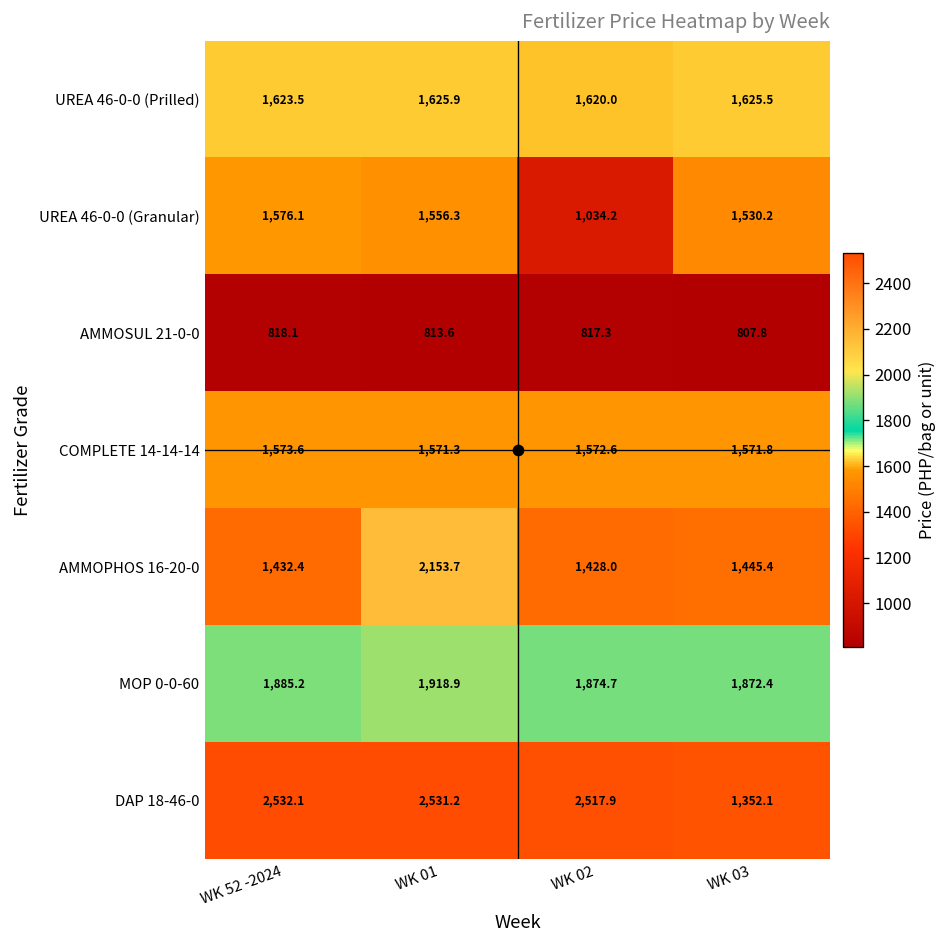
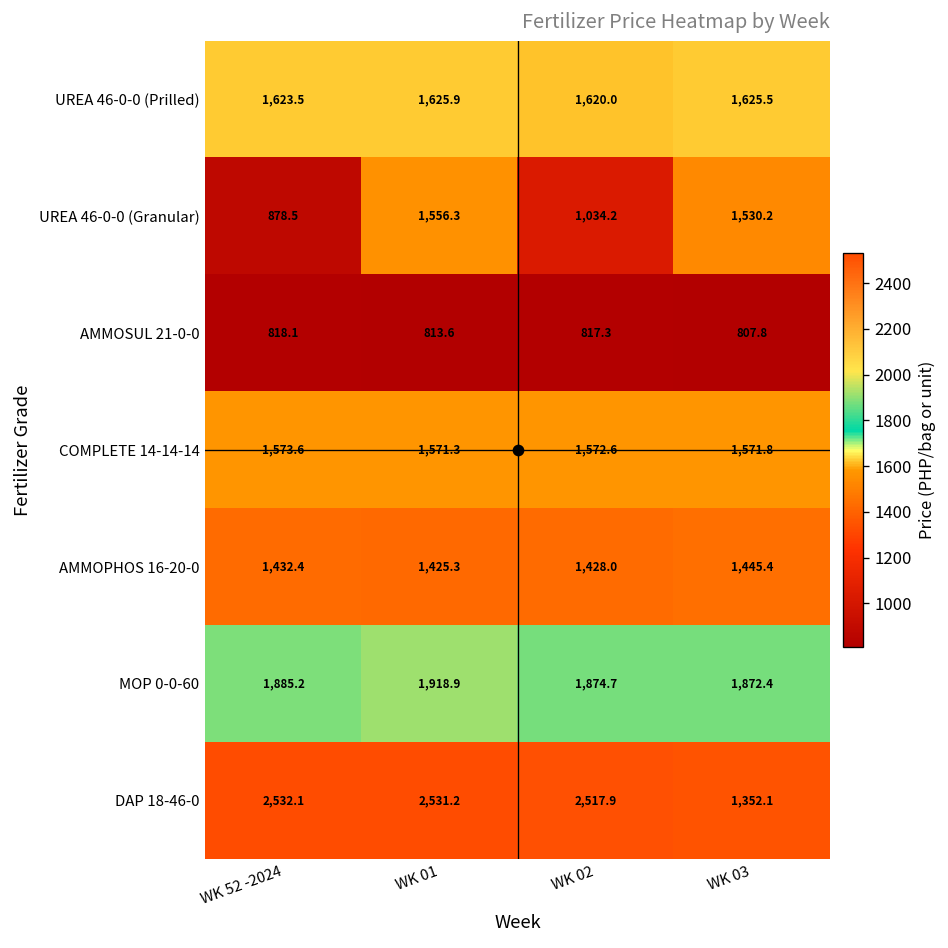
  {
    "UREA 46-0-0 (Prilled)": {
      "WK 52 -2024": "1,623.5",
      "WK 01": "1,625.9",
      "WK 02": "1,620.0",
      "WK 03": "1,625.5"
    },
    "UREA 46-0-0 (Granular)": {
-     "WK 52 -2024": "1,576.1",
+     "WK 52 -2024": "878.5",
      "WK 01": "1,556.3",
      "WK 02": "1,034.2",
      "WK 03": "1,530.2"
    },
    "AMMOSUL 21-0-0": {
      "WK 52 -2024": "818.1",
      "WK 01": "813.6",
      "WK 02": "817.3",
      "WK 03": "807.8"
    },
    "COMPLETE 14-14-14": {
      "WK 52 -2024": "1,573.6",
      "WK 01": "1,571.3",
      "WK 02": "1,572.6",
      "WK 03": "1,571.8"
    },
    "AMMOPHOS 16-20-0": {
      "WK 52 -2024": "1,432.4",
-     "WK 01": "2,153.7",
+     "WK 01": "1,425.3",
      "WK 02": "1,428.0",
      "WK 03": "1,445.4"
    },
    "MOP 0-0-60": {
      "WK 52 -2024": "1,885.2",
      "WK 01": "1,918.9",
      "WK 02": "1,874.7",
      "WK 03": "1,872.4"
    },
    "DAP 18-46-0": {
      "WK 52 -2024": "2,532.1",
      "WK 01": "2,531.2",
      "WK 02": "2,517.9",
      "WK 03": "1,352.1"
    }
  }
